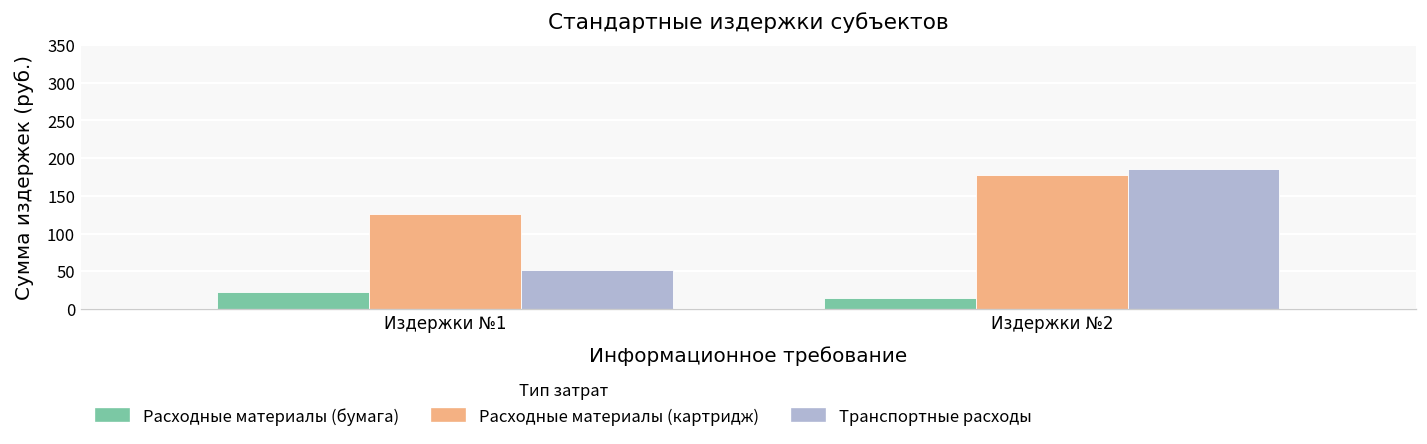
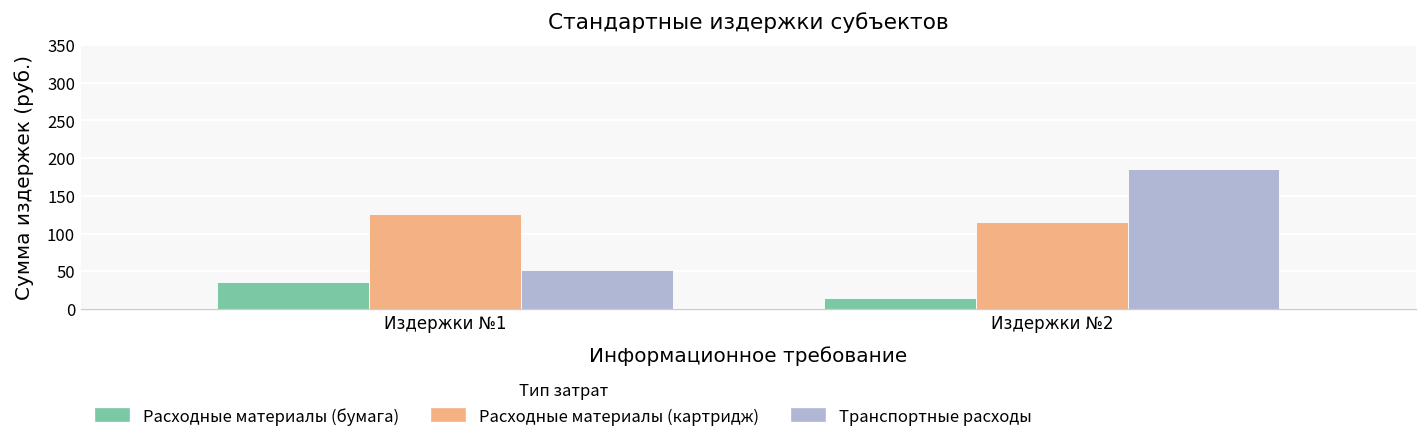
  {
    "Расходные материалы (бумага)": {
-     "Издержки №1": 20,
+     "Издержки №1": 40,
      "Издержки №2": 10
    },
    "Расходные материалы (картридж)": {
      "Издержки №1": 130,
-     "Издержки №2": 180
+     "Издержки №2": 120
    },
    "Транспортные расходы": {
      "Издержки №1": 50,
      "Издержки №2": 180
    }
  }
